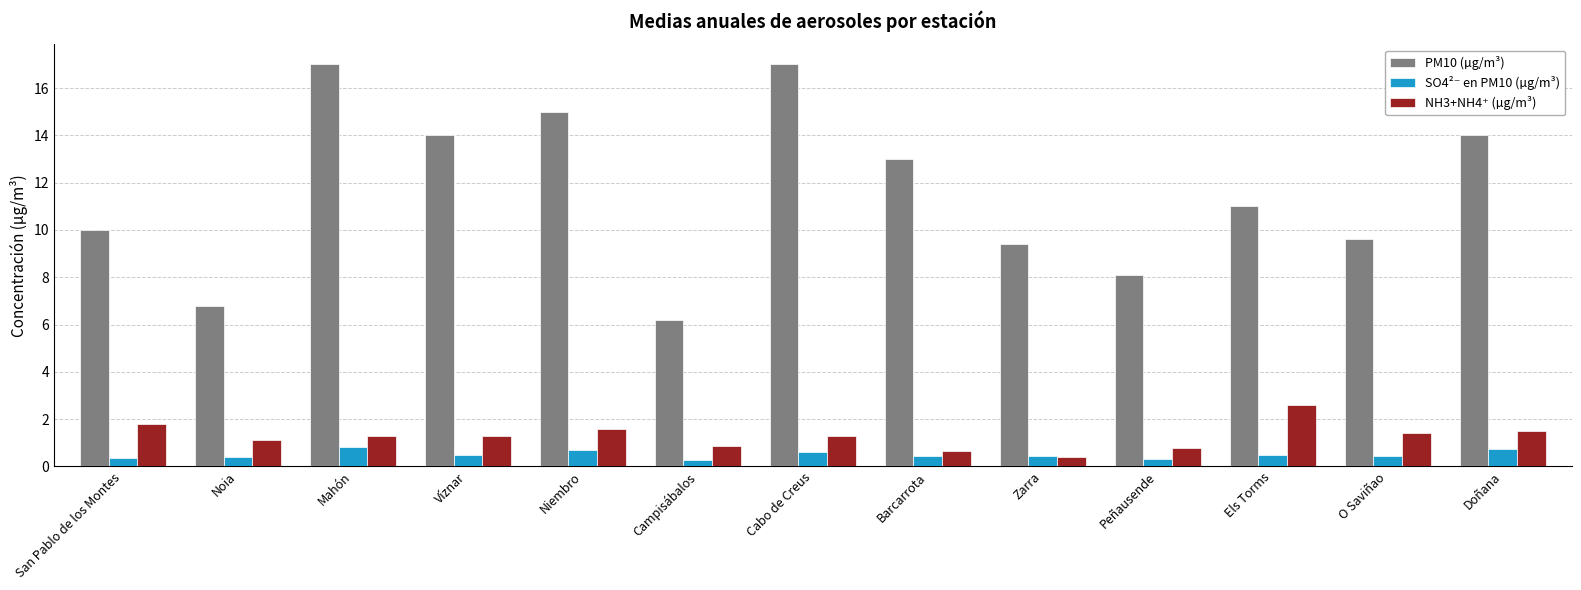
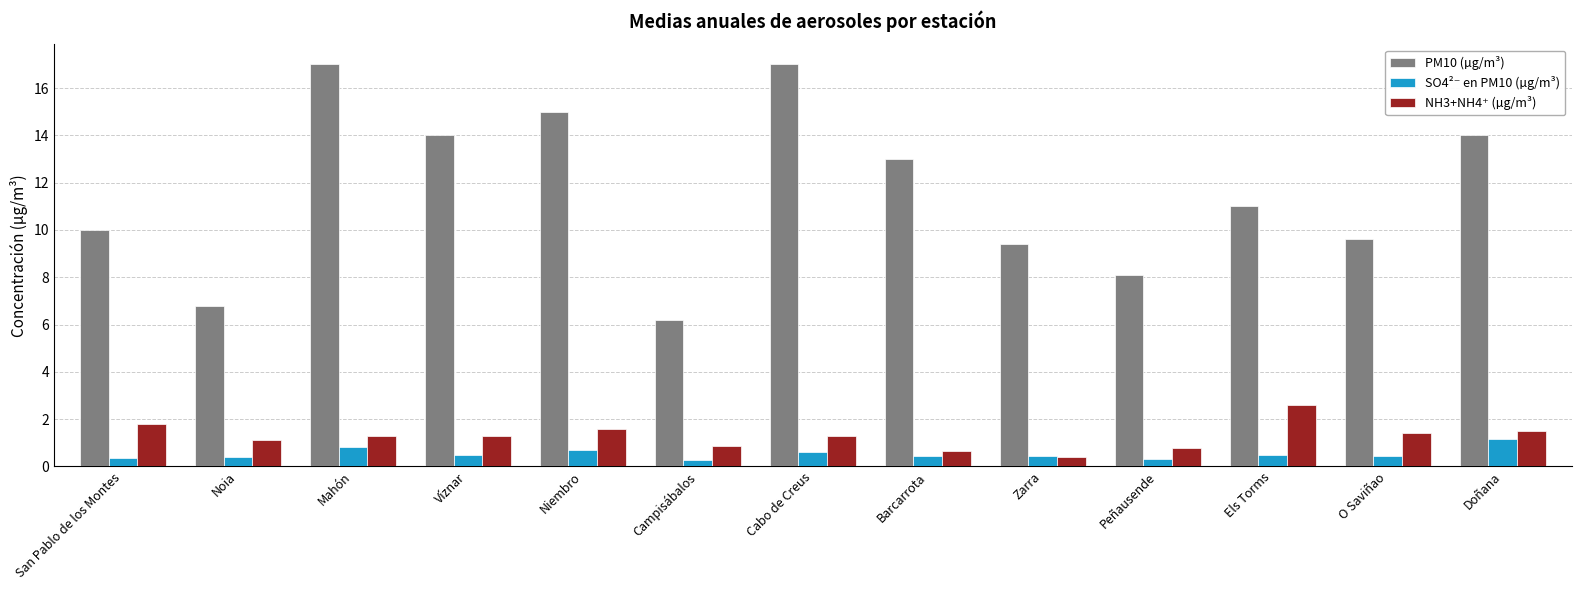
  {
    "PM10 (µg/m³)": {
      "San Pablo de los Montes": 10.0,
      "Noia": 6.8,
      "Mahón": 17.0,
      "Víznar": 14.0,
      "Niembro": 15.0,
      "Campisábalos": 6.2,
      "Cabo de Creus": 17.0,
      "Barcarrota": 13.0,
      "Zarra": 9.4,
      "Peñausende": 8.1,
      "Els Torms": 11.0,
      "O Saviñao": 9.6,
      "Doñana": 14.0
    },
    "SO4²⁻ en PM10 (µg/m³)": {
      "San Pablo de los Montes": 0.3,
      "Noia": 0.4,
      "Mahón": 0.8,
      "Víznar": 0.5,
      "Niembro": 0.7,
      "Campisábalos": 0.3,
      "Cabo de Creus": 0.6,
      "Barcarrota": 0.4,
      "Zarra": 0.4,
      "Peñausende": 0.3,
      "Els Torms": 0.5,
      "O Saviñao": 0.4,
-     "Doñana": 0.7
+     "Doñana": 1.1
    },
    "NH3+NH4⁺ (µg/m³)": {
      "San Pablo de los Montes": 1.8,
      "Noia": 1.1,
      "Mahón": 1.3,
      "Víznar": 1.3,
      "Niembro": 1.6,
      "Campisábalos": 0.9,
      "Cabo de Creus": 1.3,
      "Barcarrota": 0.7,
      "Zarra": 0.4,
      "Peñausende": 0.8,
      "Els Torms": 2.6,
      "O Saviñao": 1.4,
      "Doñana": 1.5
    }
  }
